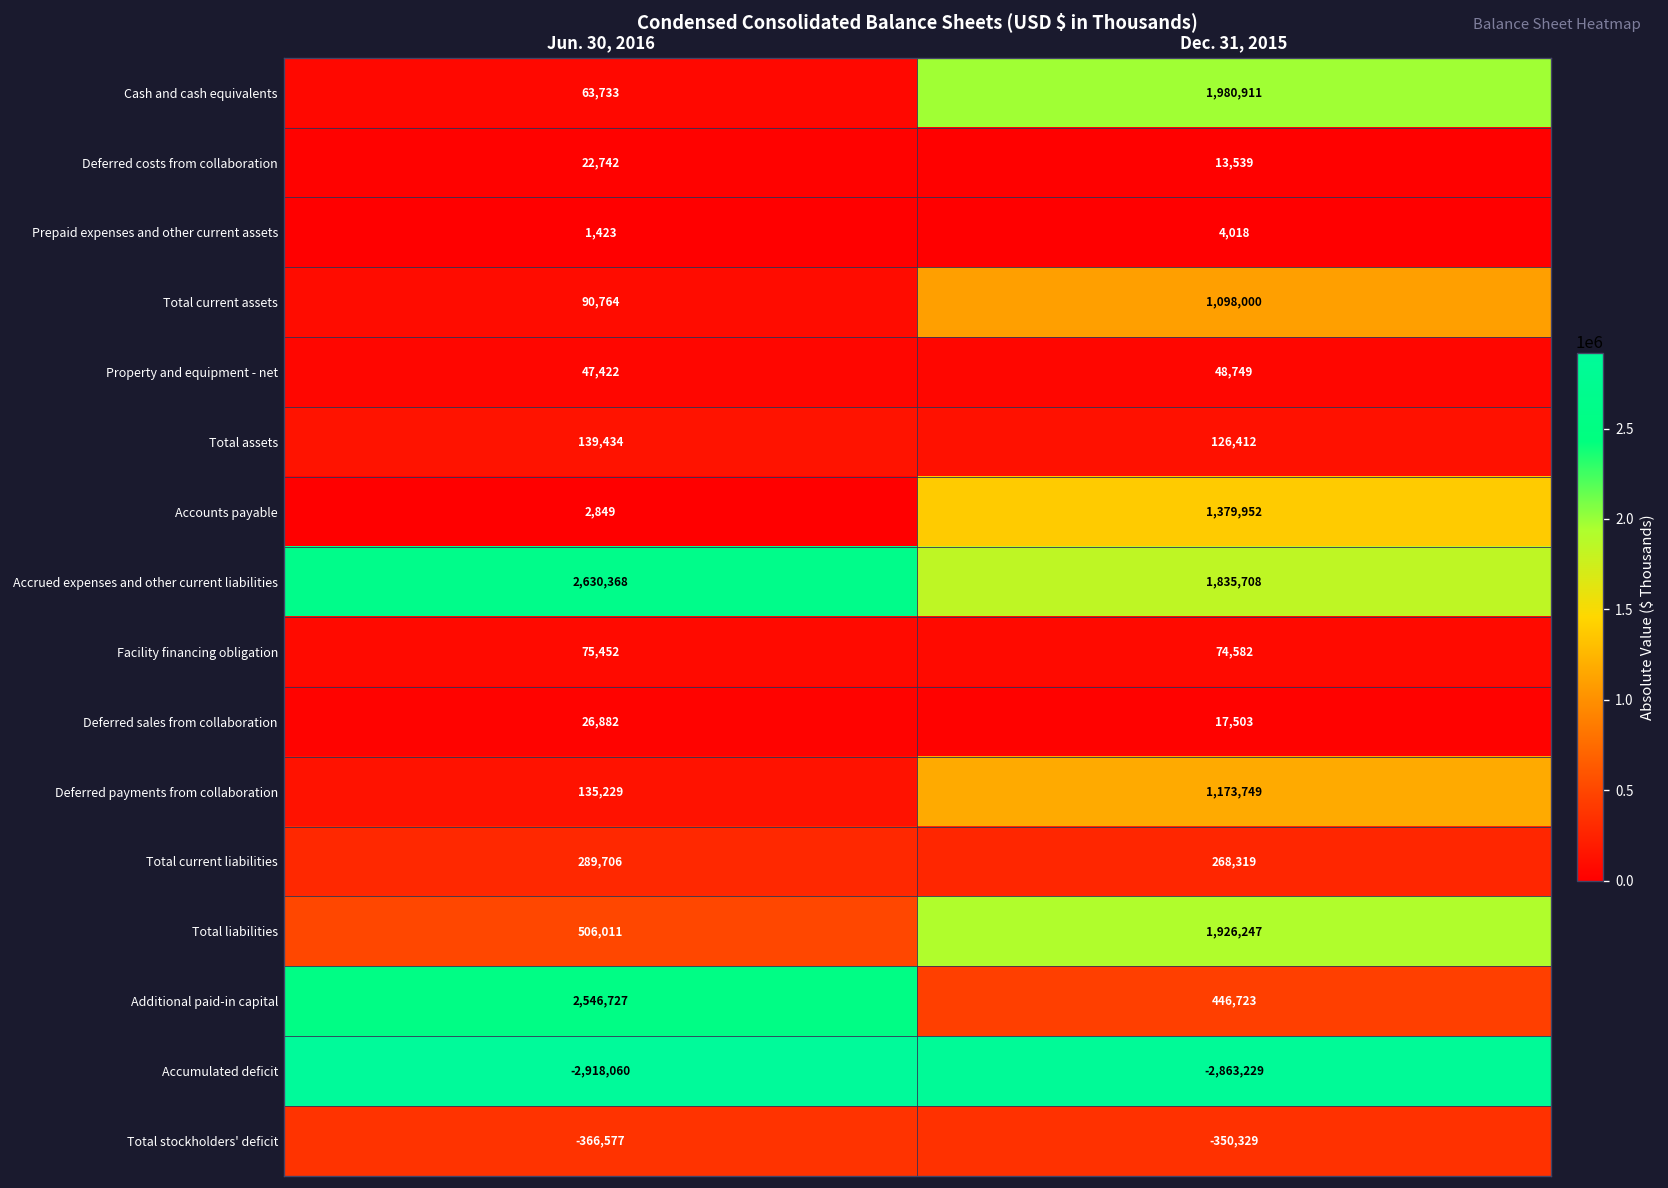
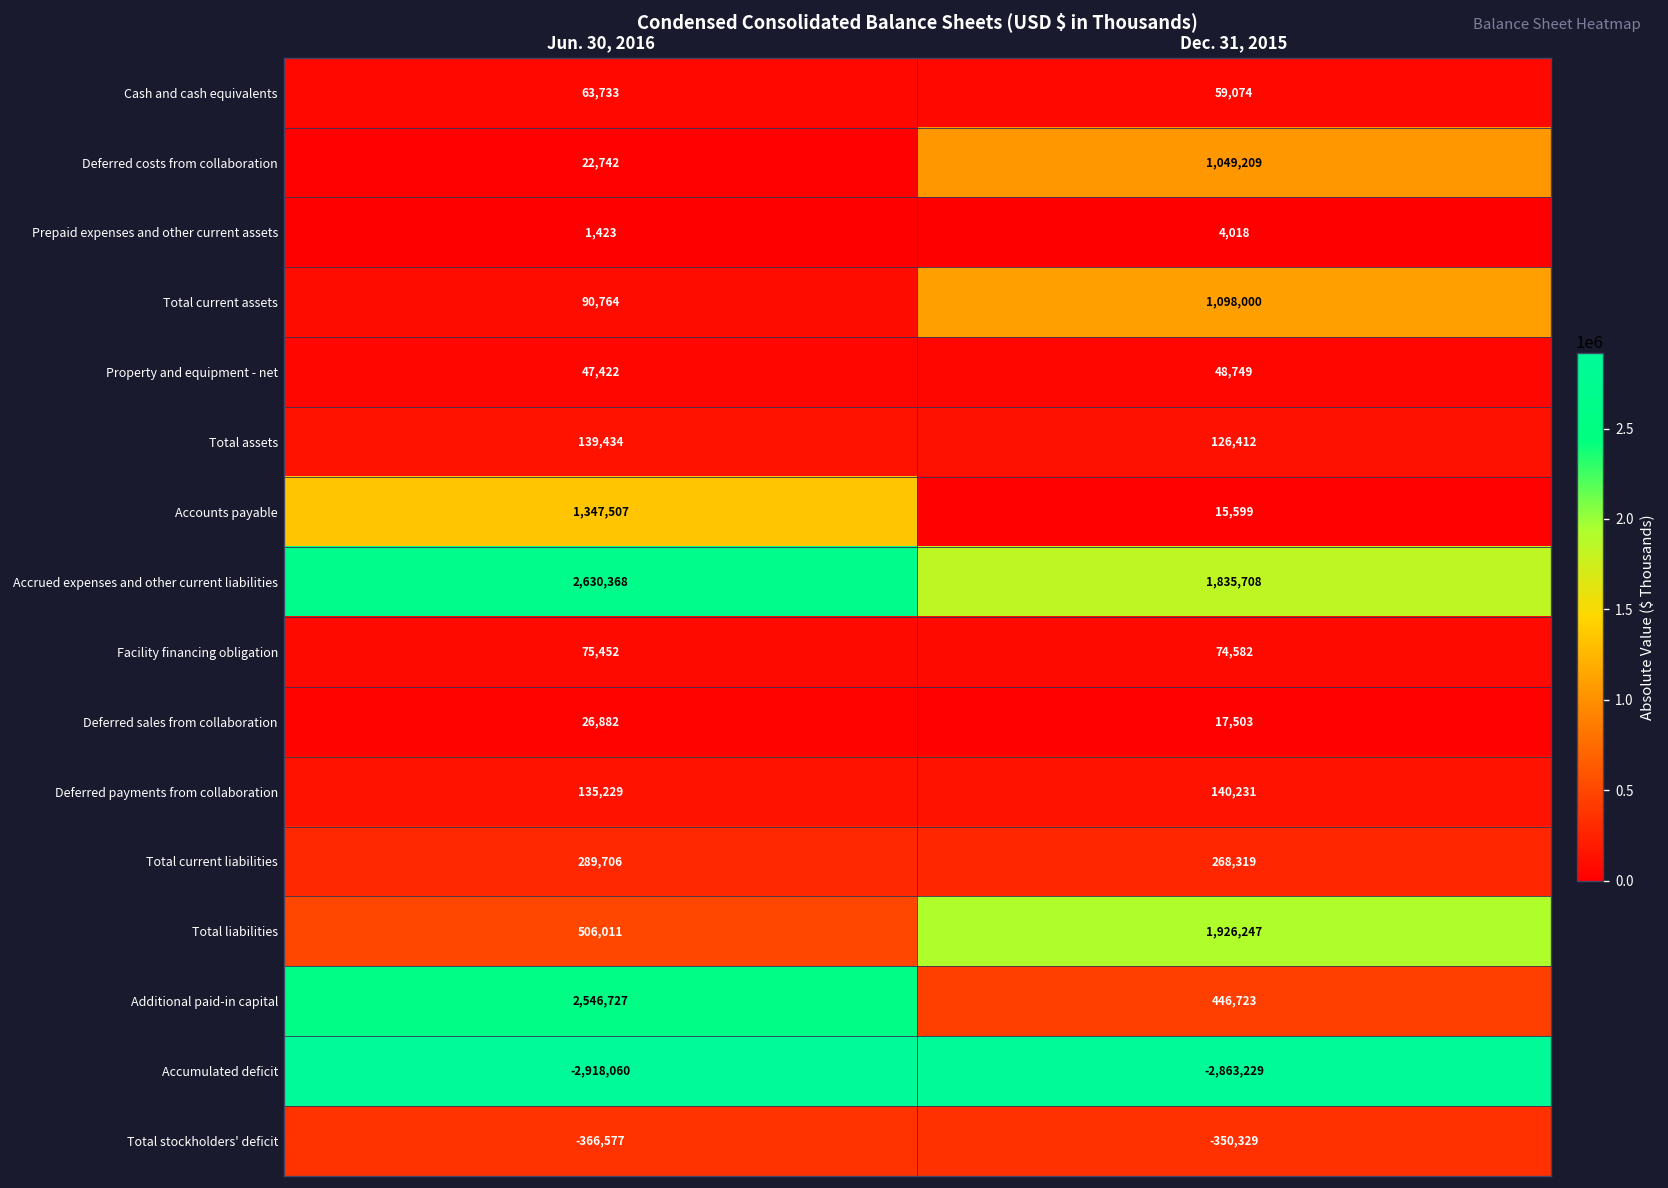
  {
    "Cash and cash equivalents": {
      "Jun. 30, 2016": "63,733",
-     "Dec. 31, 2015": "1,980,911"
+     "Dec. 31, 2015": "59,074"
    },
    "Deferred costs from collaboration": {
      "Jun. 30, 2016": "22,742",
-     "Dec. 31, 2015": "13,539"
+     "Dec. 31, 2015": "1,049,209"
    },
    "Prepaid expenses and other current assets": {
      "Jun. 30, 2016": "1,423",
      "Dec. 31, 2015": "4,018"
    },
    "Total current assets": {
      "Jun. 30, 2016": "90,764",
      "Dec. 31, 2015": "1,098,000"
    },
    "Property and equipment - net": {
      "Jun. 30, 2016": "47,422",
      "Dec. 31, 2015": "48,749"
    },
    "Total assets": {
      "Jun. 30, 2016": "139,434",
      "Dec. 31, 2015": "126,412"
    },
    "Accounts payable": {
-     "Jun. 30, 2016": "2,849",
-     "Dec. 31, 2015": "1,379,952"
+     "Jun. 30, 2016": "1,347,507",
+     "Dec. 31, 2015": "15,599"
    },
    "Accrued expenses and other current liabilities": {
      "Jun. 30, 2016": "2,630,368",
      "Dec. 31, 2015": "1,835,708"
    },
    "Facility financing obligation": {
      "Jun. 30, 2016": "75,452",
      "Dec. 31, 2015": "74,582"
    },
    "Deferred sales from collaboration": {
      "Jun. 30, 2016": "26,882",
      "Dec. 31, 2015": "17,503"
    },
    "Deferred payments from collaboration": {
      "Jun. 30, 2016": "135,229",
-     "Dec. 31, 2015": "1,173,749"
+     "Dec. 31, 2015": "140,231"
    },
    "Total current liabilities": {
      "Jun. 30, 2016": "289,706",
      "Dec. 31, 2015": "268,319"
    },
    "Total liabilities": {
      "Jun. 30, 2016": "506,011",
      "Dec. 31, 2015": "1,926,247"
    },
    "Additional paid-in capital": {
      "Jun. 30, 2016": "2,546,727",
      "Dec. 31, 2015": "446,723"
    },
    "Accumulated deficit": {
      "Jun. 30, 2016": "-2,918,060",
      "Dec. 31, 2015": "-2,863,229"
    },
    "Total stockholders' deficit": {
      "Jun. 30, 2016": "-366,577",
      "Dec. 31, 2015": "-350,329"
    }
  }
